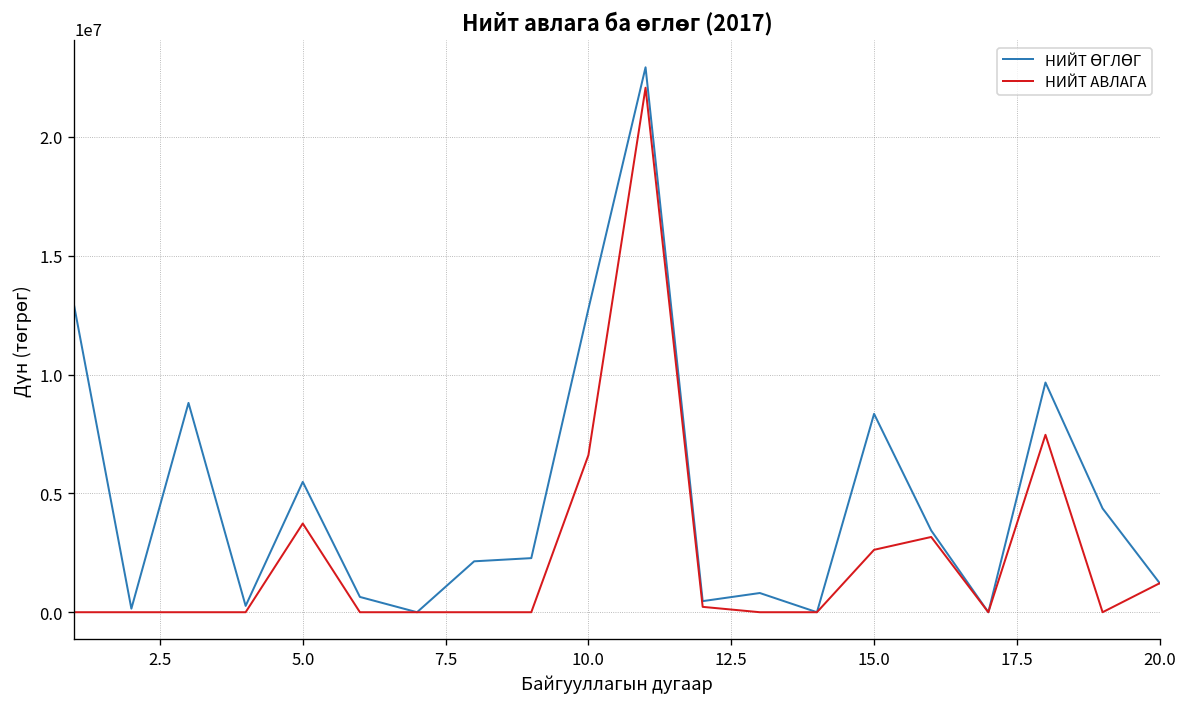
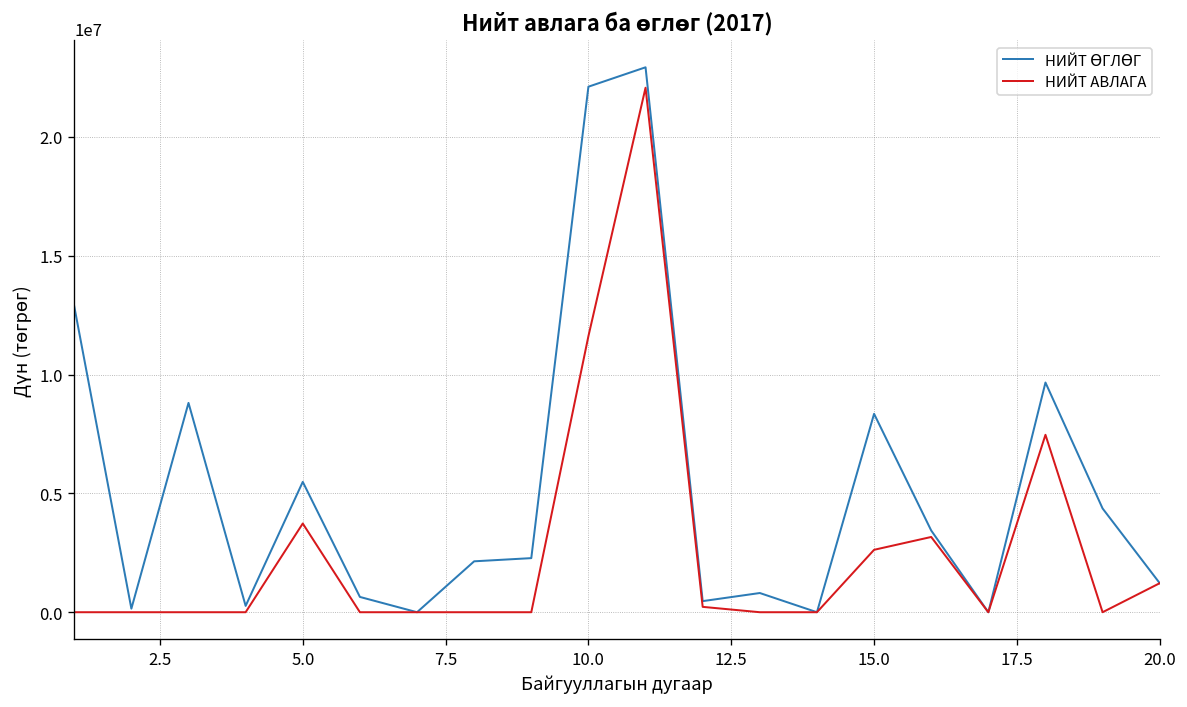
  {
    "НИЙТ ӨГЛӨГ": {
      "5.0": 5500000,
-     "10.0": 12800000,
+     "10.0": 22100000,
      "15.0": 8300000
    },
    "НИЙТ АВЛАГА": {
      "5.0": 3700000,
-     "10.0": 6600000,
+     "10.0": 11600000,
      "15.0": 2600000
    }
  }
